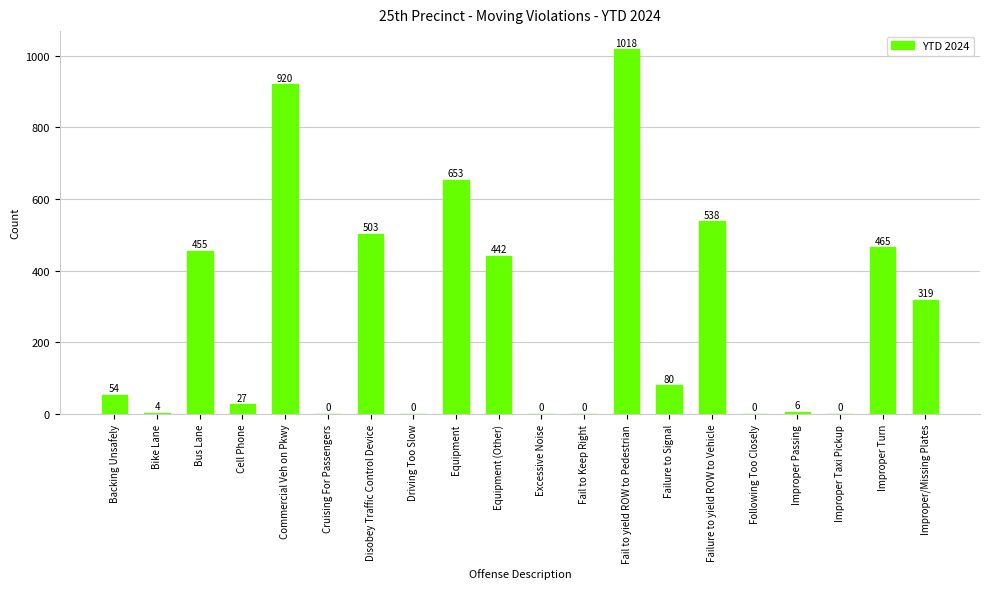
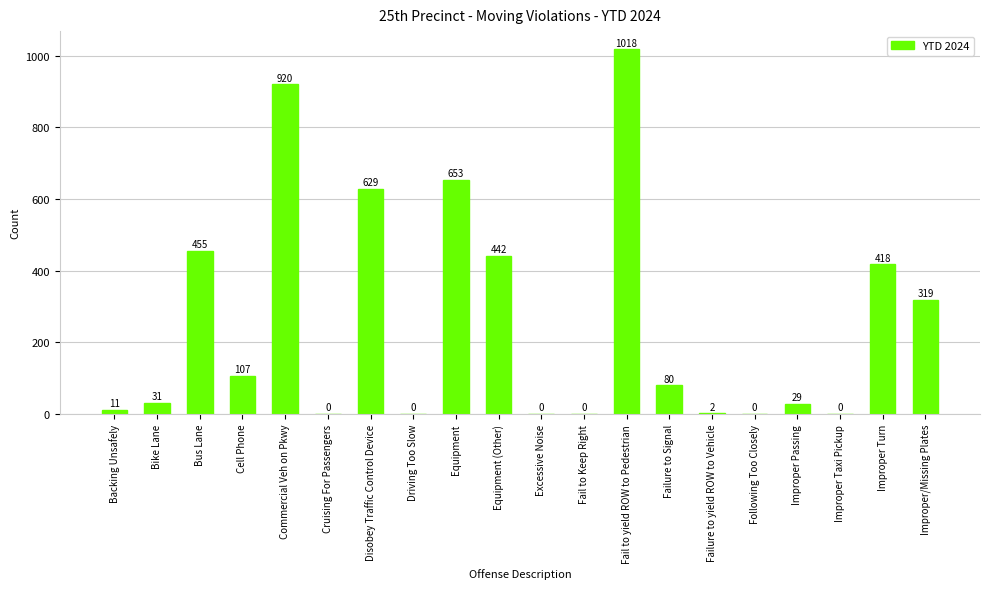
  {
-   "Backing Unsafely": 54,
-   "Bike Lane": 4,
+   "Backing Unsafely": 11,
+   "Bike Lane": 31,
    "Bus Lane": 455,
-   "Cell Phone": 27,
+   "Cell Phone": 107,
    "Commercial Veh on Pkwy": 920,
    "Cruising For Passengers": 0,
-   "Disobey Traffic Control Device": 503,
+   "Disobey Traffic Control Device": 629,
    "Driving Too Slow": 0,
    "Equipment": 653,
    "Equipment (Other)": 442,
    "Excessive Noise": 0,
    "Fail to Keep Right": 0,
    "Fail to yield ROW to Pedestrian": 1018,
    "Failure to Signal": 80,
-   "Failure to yield ROW to Vehicle": 538,
+   "Failure to yield ROW to Vehicle": 2,
    "Following Too Closely": 0,
-   "Improper Passing": 6,
+   "Improper Passing": 29,
    "Improper Taxi Pickup": 0,
-   "Improper Turn": 465,
+   "Improper Turn": 418,
    "Improper/Missing Plates": 319
  }
